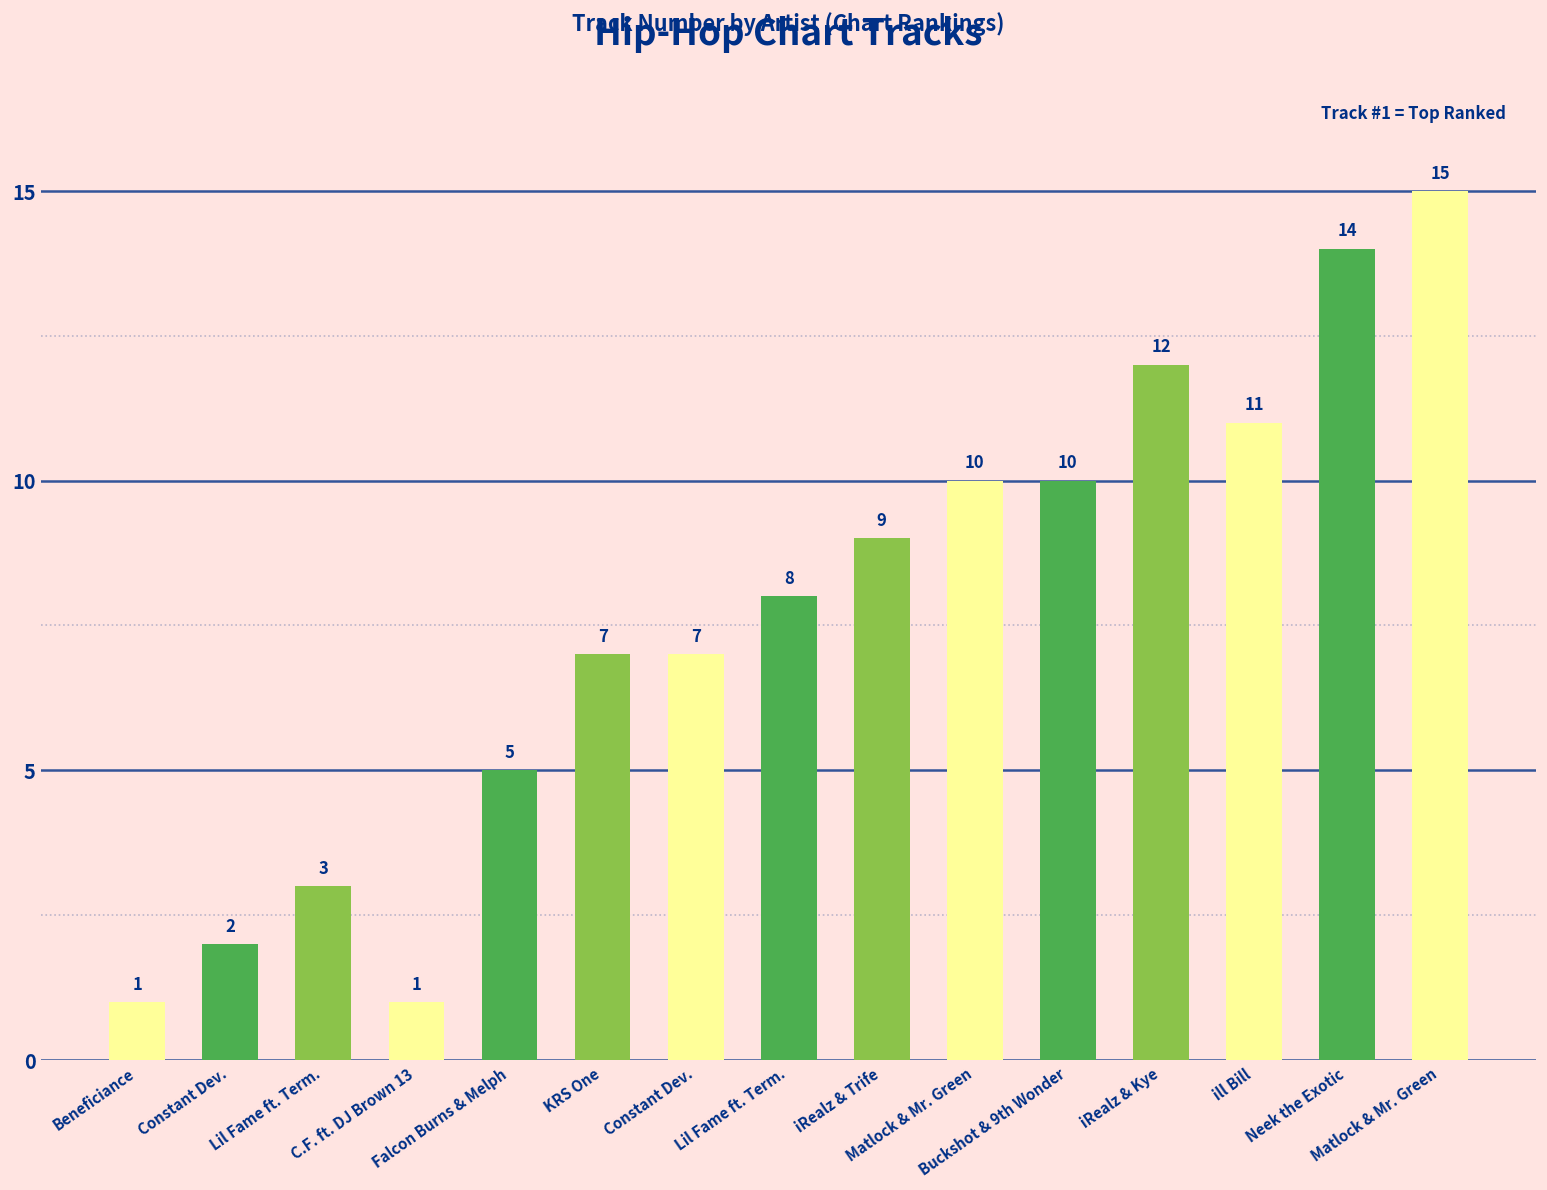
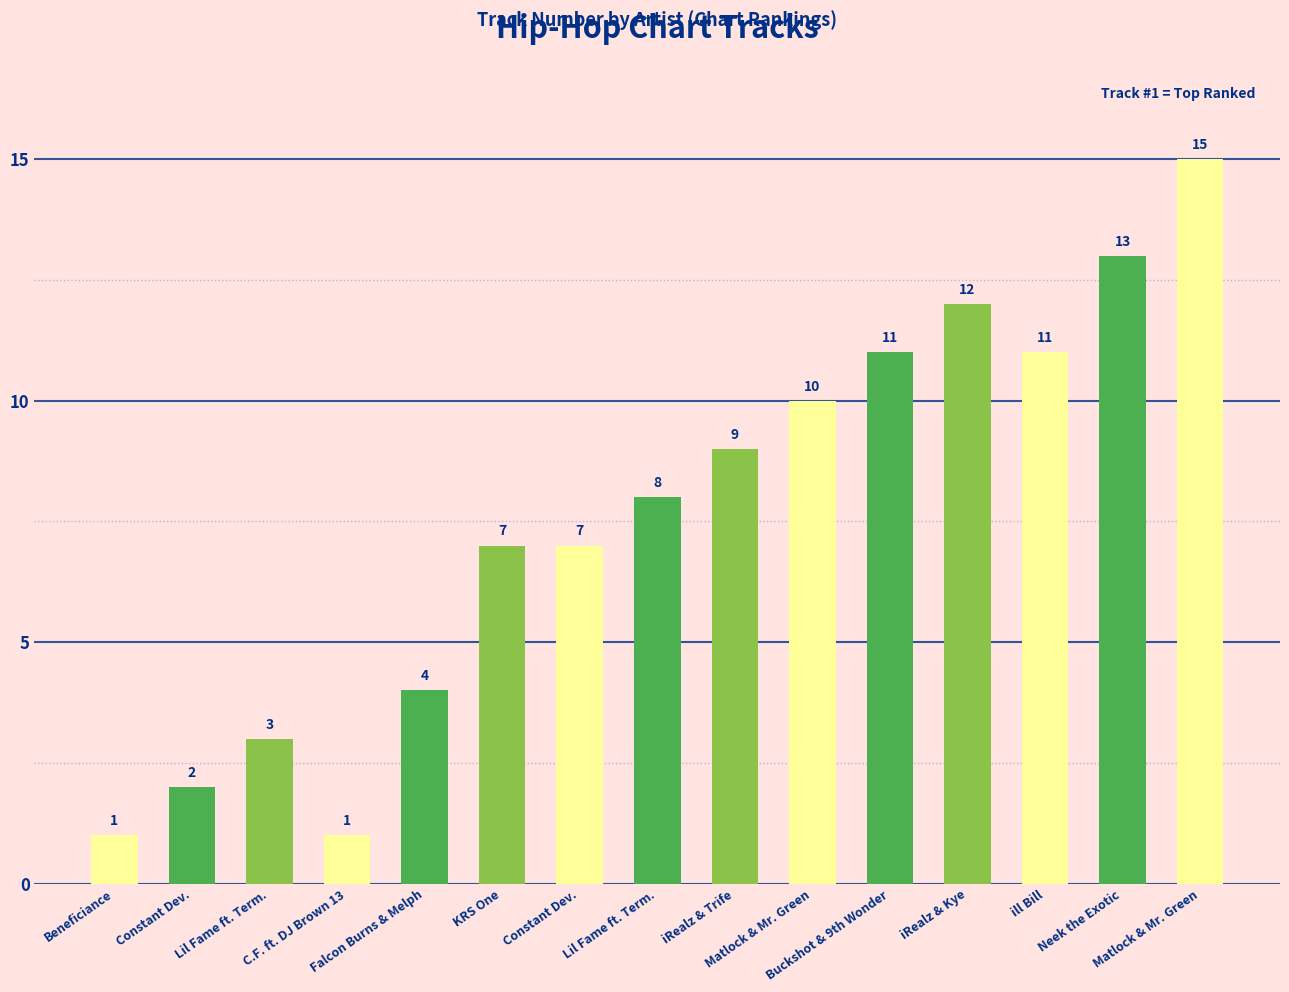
  {
    "Beneficiance": 1,
    "C.F. ft. DJ Brown 13": 1,
-   "Falcon Burns & Melph": 5,
+   "Falcon Burns & Melph": 4,
    "KRS One": 7,
    "iRealz & Trife": 9,
-   "Buckshot & 9th Wonder": 10,
+   "Buckshot & 9th Wonder": 11,
    "iRealz & Kye": 12,
    "ill Bill": 11,
-   "Neek the Exotic": 14
+   "Neek the Exotic": 13
  }
